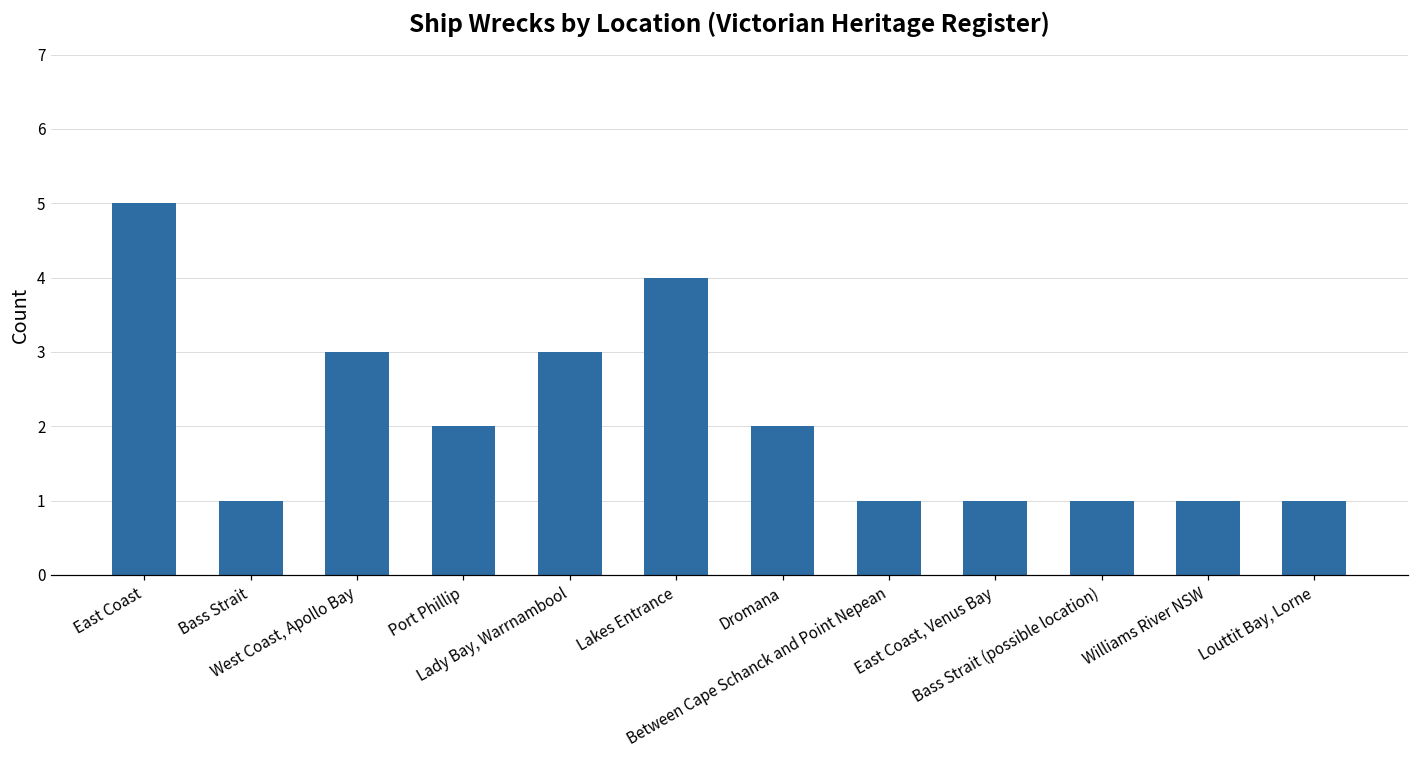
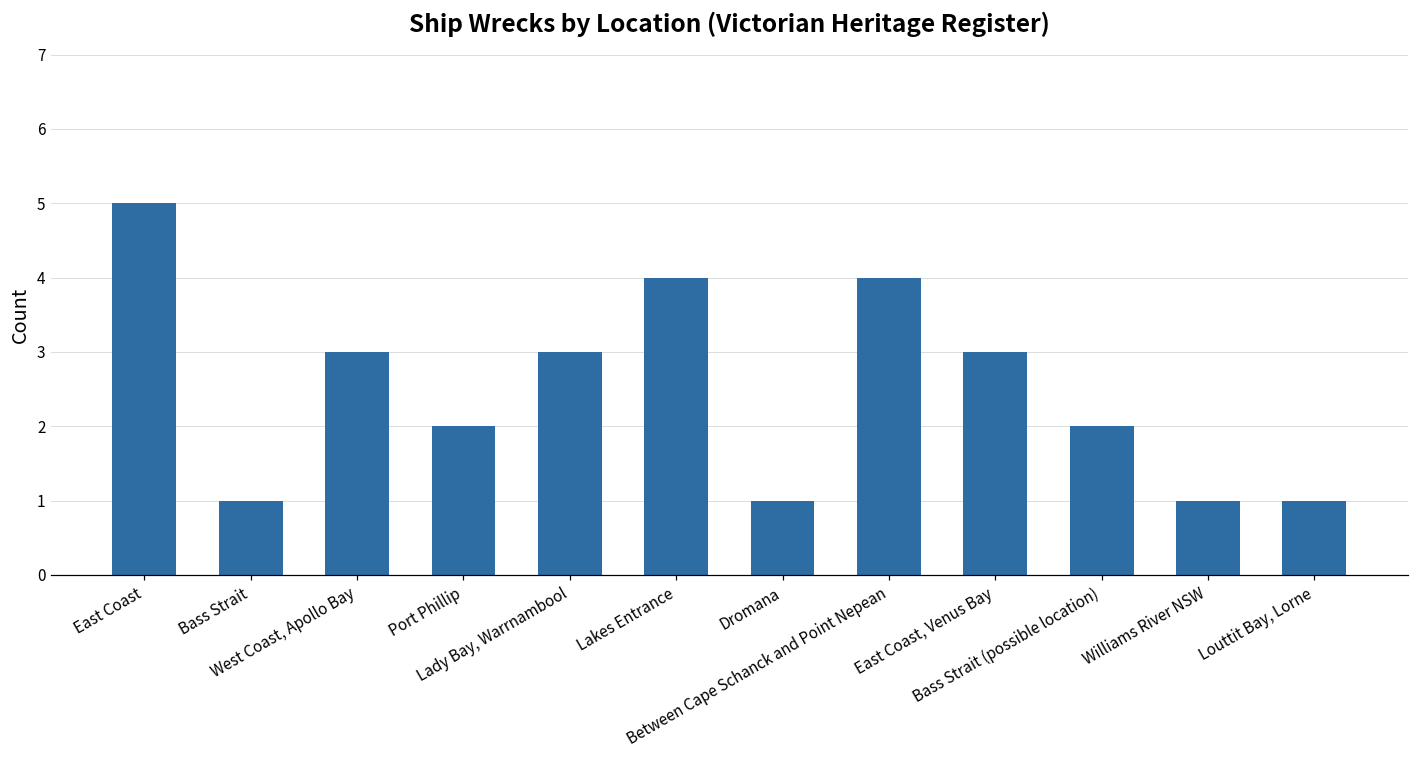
  {
    "East Coast": 5,
    "Bass Strait": 1,
    "West Coast, Apollo Bay": 3,
    "Port Phillip": 2,
    "Lady Bay, Warrnambool": 3,
    "Lakes Entrance": 4,
-   "Dromana": 2,
-   "Between Cape Schanck and Point Nepean": 1,
-   "East Coast, Venus Bay": 1,
-   "Bass Strait (possible location)": 1,
+   "Dromana": 1,
+   "Between Cape Schanck and Point Nepean": 4,
+   "East Coast, Venus Bay": 3,
+   "Bass Strait (possible location)": 2,
    "Williams River NSW": 1,
    "Louttit Bay, Lorne": 1
  }
